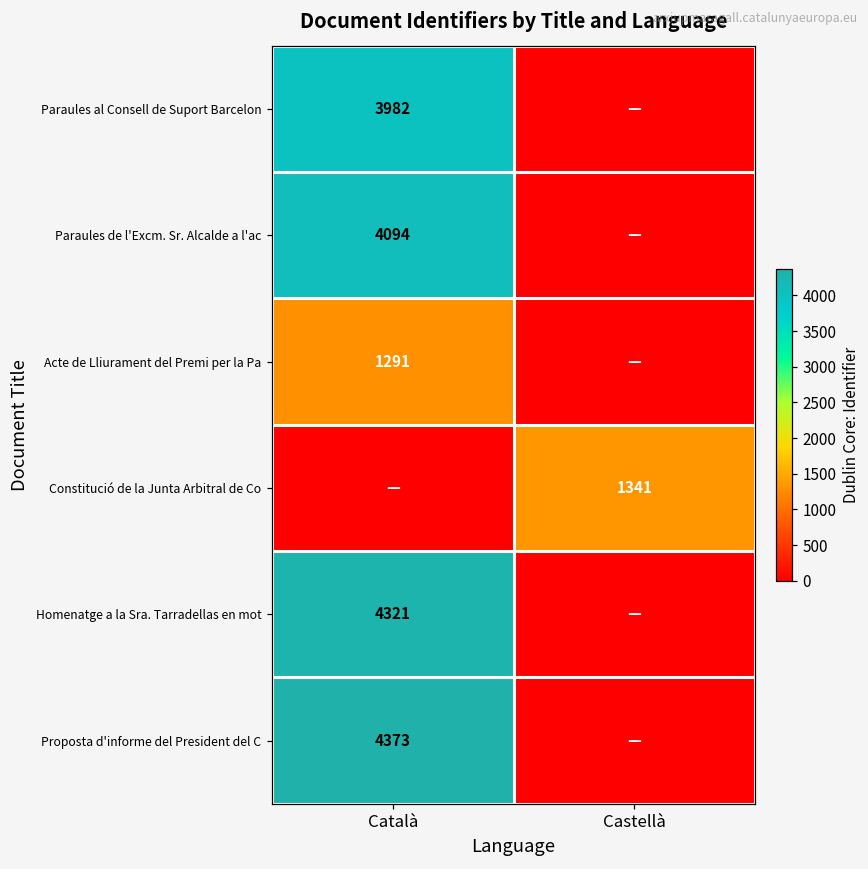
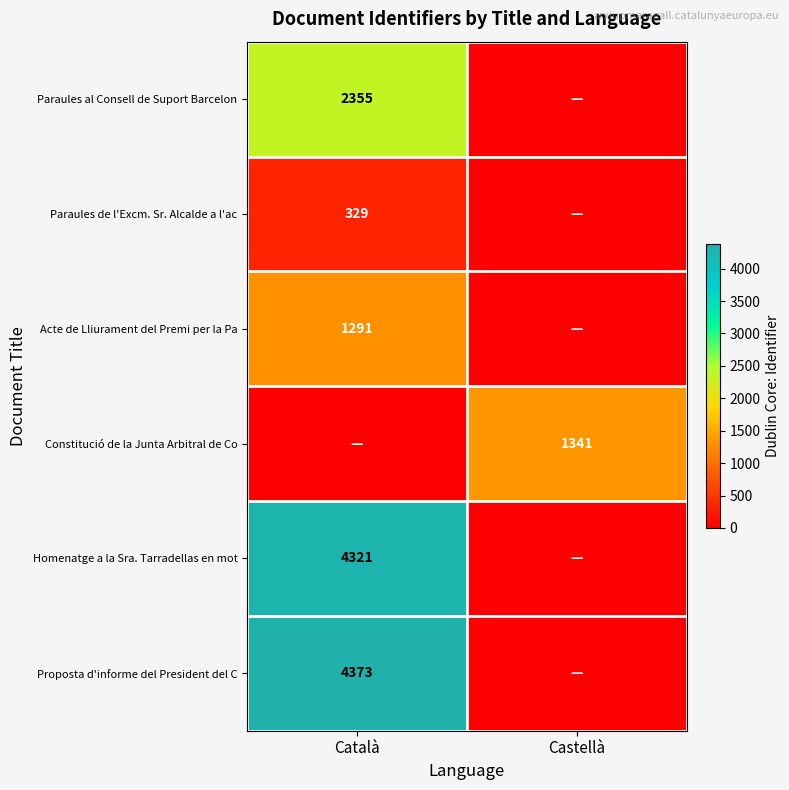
  {
    "Paraules al Consell de Suport Barcelon": {
-     "Català": 3982
+     "Català": 2355
    },
    "Paraules de l'Excm. Sr. Alcalde a l'ac": {
-     "Català": 4094
+     "Català": 329
    },
    "Acte de Lliurament del Premi per la Pa": {
      "Català": 1291
    },
    "Constitució de la Junta Arbitral de Co": {
      "Castellà": 1341
    },
    "Homenatge a la Sra. Tarradellas en mot": {
      "Català": 4321
    },
    "Proposta d'informe del President del C": {
      "Català": 4373
    }
  }
